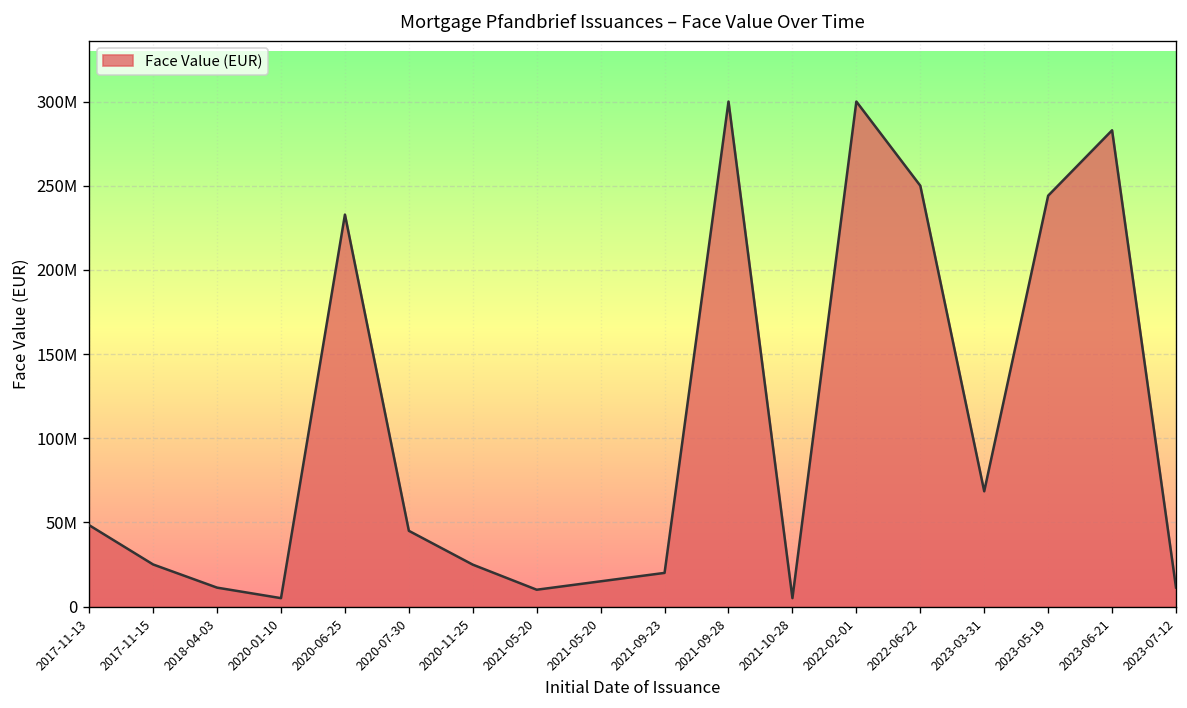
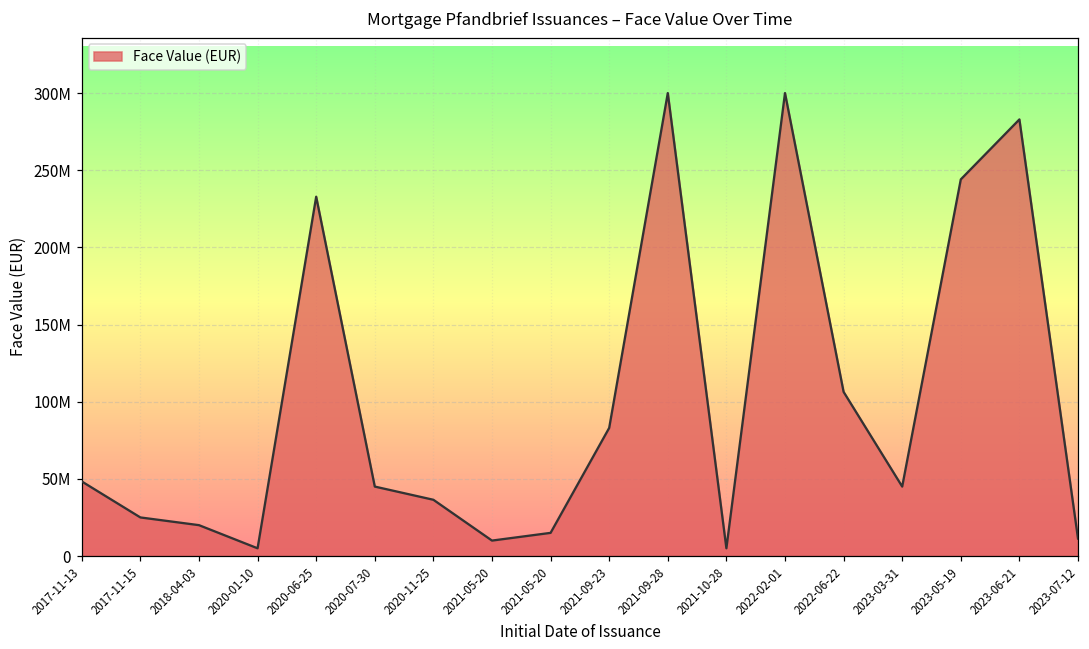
  {
    "2017-11-13": 48000000,
    "2017-11-15": 25000000,
-   "2018-04-03": 11000000,
+   "2018-04-03": 20000000,
    "2020-01-10": 5000000,
    "2020-06-25": 233000000,
    "2020-07-30": 45000000,
-   "2020-11-25": 25000000,
-   "2021-09-23": 20000000,
+   "2020-11-25": 36000000,
+   "2021-09-23": 83000000,
    "2021-09-28": 300000000,
    "2021-10-28": 5000000,
    "2022-02-01": 300000000,
-   "2022-06-22": 250000000,
-   "2023-03-31": 68000000,
+   "2022-06-22": 106000000,
+   "2023-03-31": 45000000,
    "2023-05-19": 244000000,
    "2023-06-21": 283000000,
    "2023-07-12": 11000000
  }
